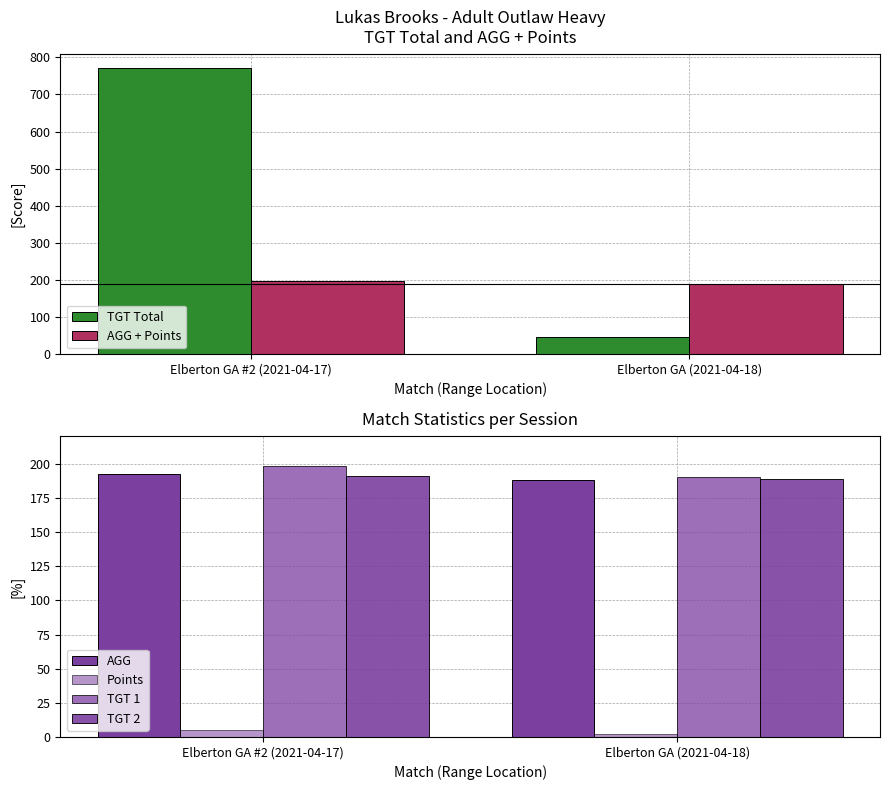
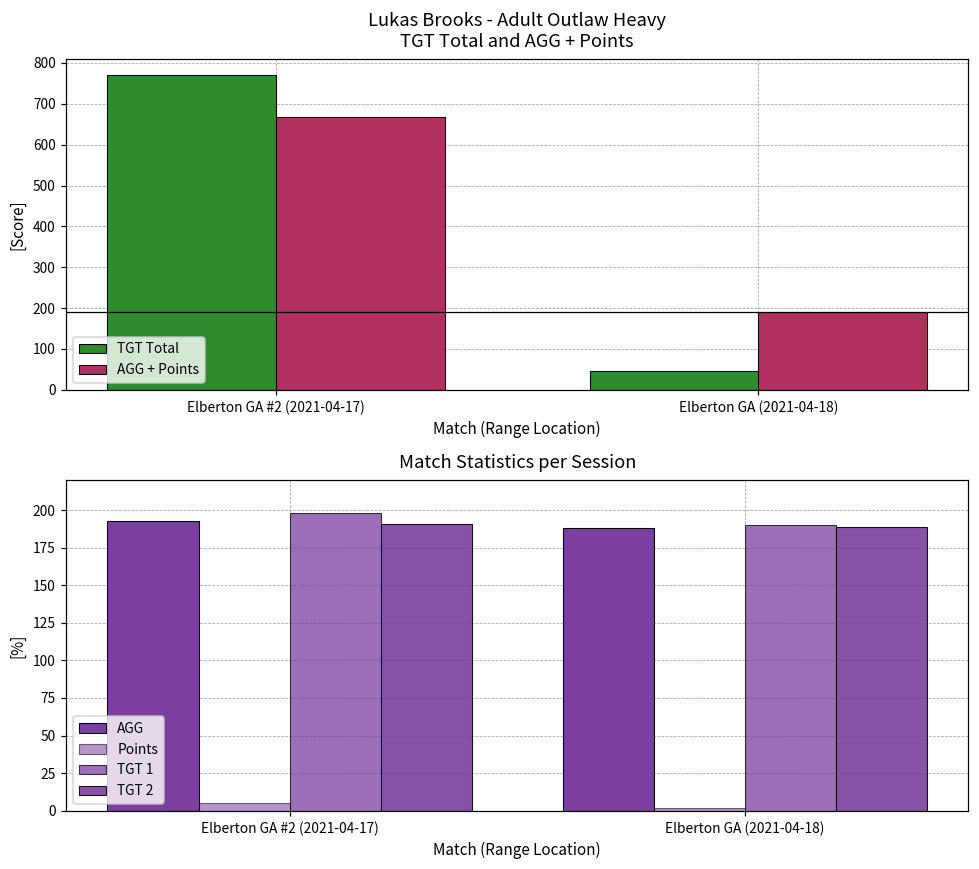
  {
    "Lukas Brooks - Adult Outlaw Heavy TGT Total and AGG + Points": {
      "TGT Total": {
        "Elberton GA #2 (2021-04-17)": 770,
        "Elberton GA (2021-04-18)": 50
      },
      "AGG + Points": {
-       "Elberton GA #2 (2021-04-17)": 200,
+       "Elberton GA #2 (2021-04-17)": 670,
        "Elberton GA (2021-04-18)": 190
      }
    }
  }
